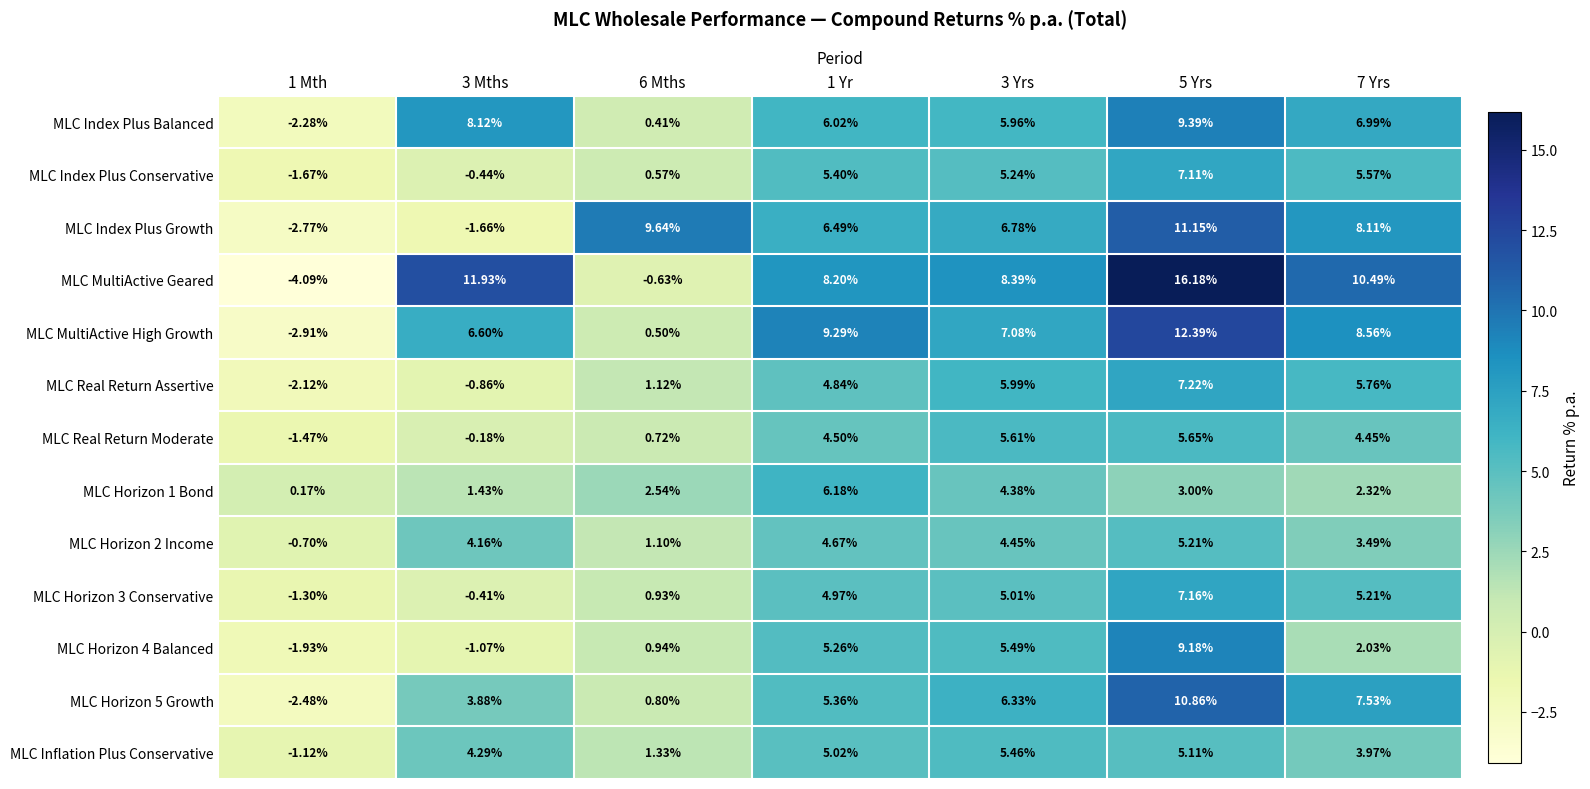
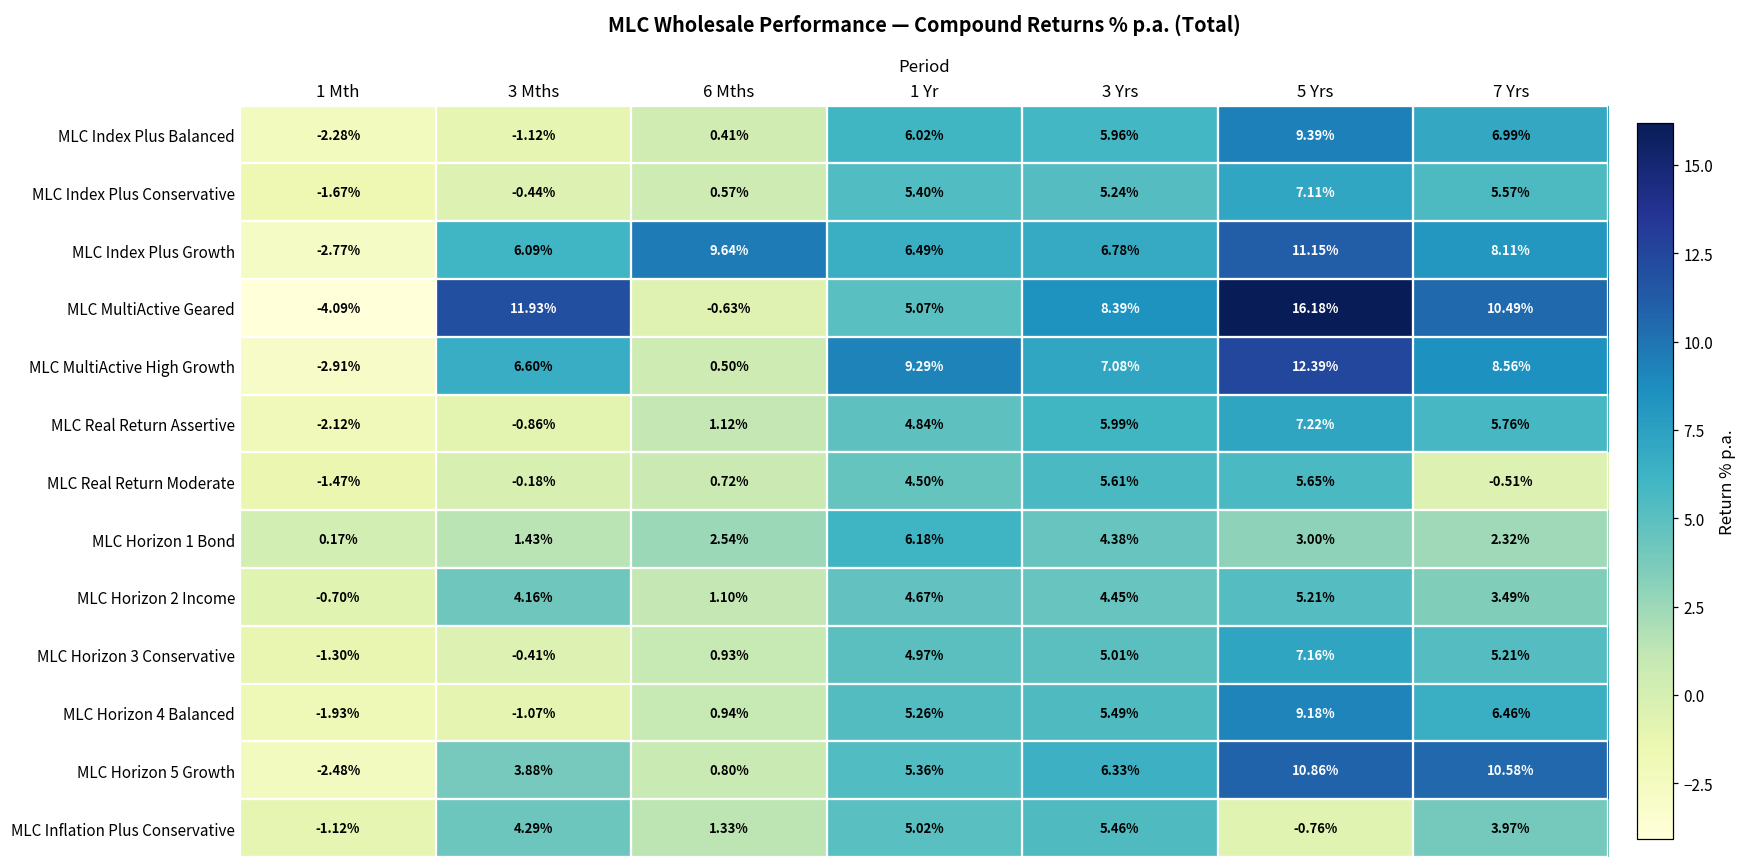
  {
    "MLC Index Plus Balanced": {
      "1 Mth": "-2.28%",
-     "3 Mths": "8.12%",
+     "3 Mths": "-1.12%",
      "6 Mths": "0.41%",
      "1 Yr": "6.02%",
      "3 Yrs": "5.96%",
      "5 Yrs": "9.39%",
      "7 Yrs": "6.99%"
    },
    "MLC Index Plus Conservative": {
      "1 Mth": "-1.67%",
      "3 Mths": "-0.44%",
      "6 Mths": "0.57%",
      "1 Yr": "5.40%",
      "3 Yrs": "5.24%",
      "5 Yrs": "7.11%",
      "7 Yrs": "5.57%"
    },
    "MLC Index Plus Growth": {
      "1 Mth": "-2.77%",
-     "3 Mths": "-1.66%",
+     "3 Mths": "6.09%",
      "6 Mths": "9.64%",
      "1 Yr": "6.49%",
      "3 Yrs": "6.78%",
      "5 Yrs": "11.15%",
      "7 Yrs": "8.11%"
    },
    "MLC MultiActive Geared": {
      "1 Mth": "-4.09%",
      "3 Mths": "11.93%",
      "6 Mths": "-0.63%",
-     "1 Yr": "8.20%",
+     "1 Yr": "5.07%",
      "3 Yrs": "8.39%",
      "5 Yrs": "16.18%",
      "7 Yrs": "10.49%"
    },
    "MLC MultiActive High Growth": {
      "1 Mth": "-2.91%",
      "3 Mths": "6.60%",
      "6 Mths": "0.50%",
      "1 Yr": "9.29%",
      "3 Yrs": "7.08%",
      "5 Yrs": "12.39%",
      "7 Yrs": "8.56%"
    },
    "MLC Real Return Assertive": {
      "1 Mth": "-2.12%",
      "3 Mths": "-0.86%",
      "6 Mths": "1.12%",
      "1 Yr": "4.84%",
      "3 Yrs": "5.99%",
      "5 Yrs": "7.22%",
      "7 Yrs": "5.76%"
    },
    "MLC Real Return Moderate": {
      "1 Mth": "-1.47%",
      "3 Mths": "-0.18%",
      "6 Mths": "0.72%",
      "1 Yr": "4.50%",
      "3 Yrs": "5.61%",
      "5 Yrs": "5.65%",
-     "7 Yrs": "4.45%"
+     "7 Yrs": "-0.51%"
    },
    "MLC Horizon 1 Bond": {
      "1 Mth": "0.17%",
      "3 Mths": "1.43%",
      "6 Mths": "2.54%",
      "1 Yr": "6.18%",
      "3 Yrs": "4.38%",
      "5 Yrs": "3.00%",
      "7 Yrs": "2.32%"
    },
    "MLC Horizon 2 Income": {
      "1 Mth": "-0.70%",
      "3 Mths": "4.16%",
      "6 Mths": "1.10%",
      "1 Yr": "4.67%",
      "3 Yrs": "4.45%",
      "5 Yrs": "5.21%",
      "7 Yrs": "3.49%"
    },
    "MLC Horizon 3 Conservative": {
      "1 Mth": "-1.30%",
      "3 Mths": "-0.41%",
      "6 Mths": "0.93%",
      "1 Yr": "4.97%",
      "3 Yrs": "5.01%",
      "5 Yrs": "7.16%",
      "7 Yrs": "5.21%"
    },
    "MLC Horizon 4 Balanced": {
      "1 Mth": "-1.93%",
      "3 Mths": "-1.07%",
      "6 Mths": "0.94%",
      "1 Yr": "5.26%",
      "3 Yrs": "5.49%",
      "5 Yrs": "9.18%",
-     "7 Yrs": "2.03%"
+     "7 Yrs": "6.46%"
    },
    "MLC Horizon 5 Growth": {
      "1 Mth": "-2.48%",
      "3 Mths": "3.88%",
      "6 Mths": "0.80%",
      "1 Yr": "5.36%",
      "3 Yrs": "6.33%",
      "5 Yrs": "10.86%",
-     "7 Yrs": "7.53%"
+     "7 Yrs": "10.58%"
    },
    "MLC Inflation Plus Conservative": {
      "1 Mth": "-1.12%",
      "3 Mths": "4.29%",
      "6 Mths": "1.33%",
      "1 Yr": "5.02%",
      "3 Yrs": "5.46%",
-     "5 Yrs": "5.11%",
+     "5 Yrs": "-0.76%",
      "7 Yrs": "3.97%"
    }
  }
